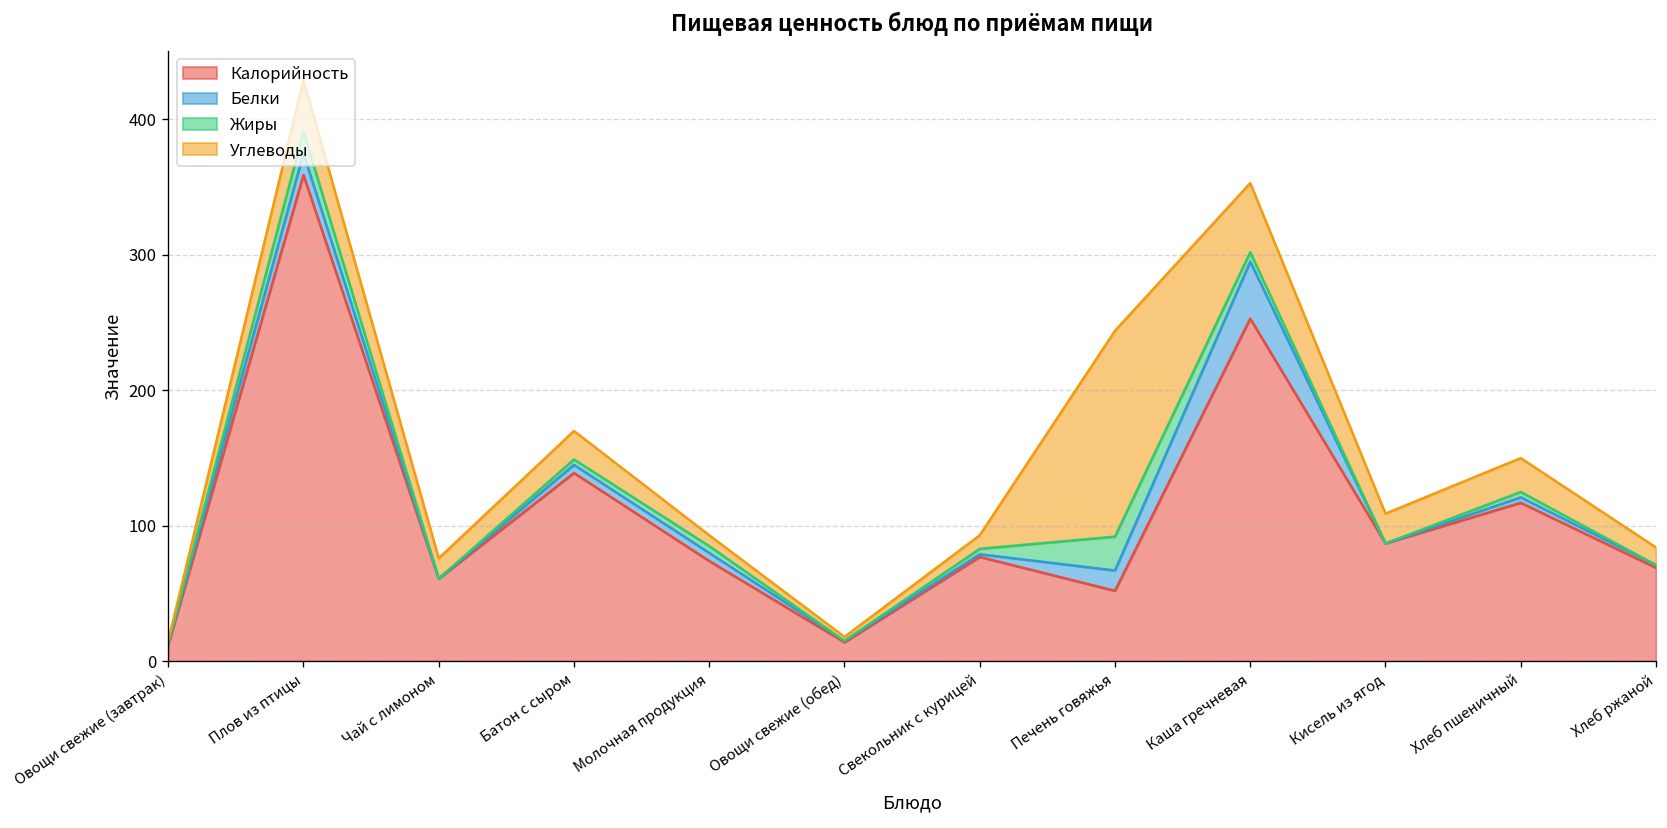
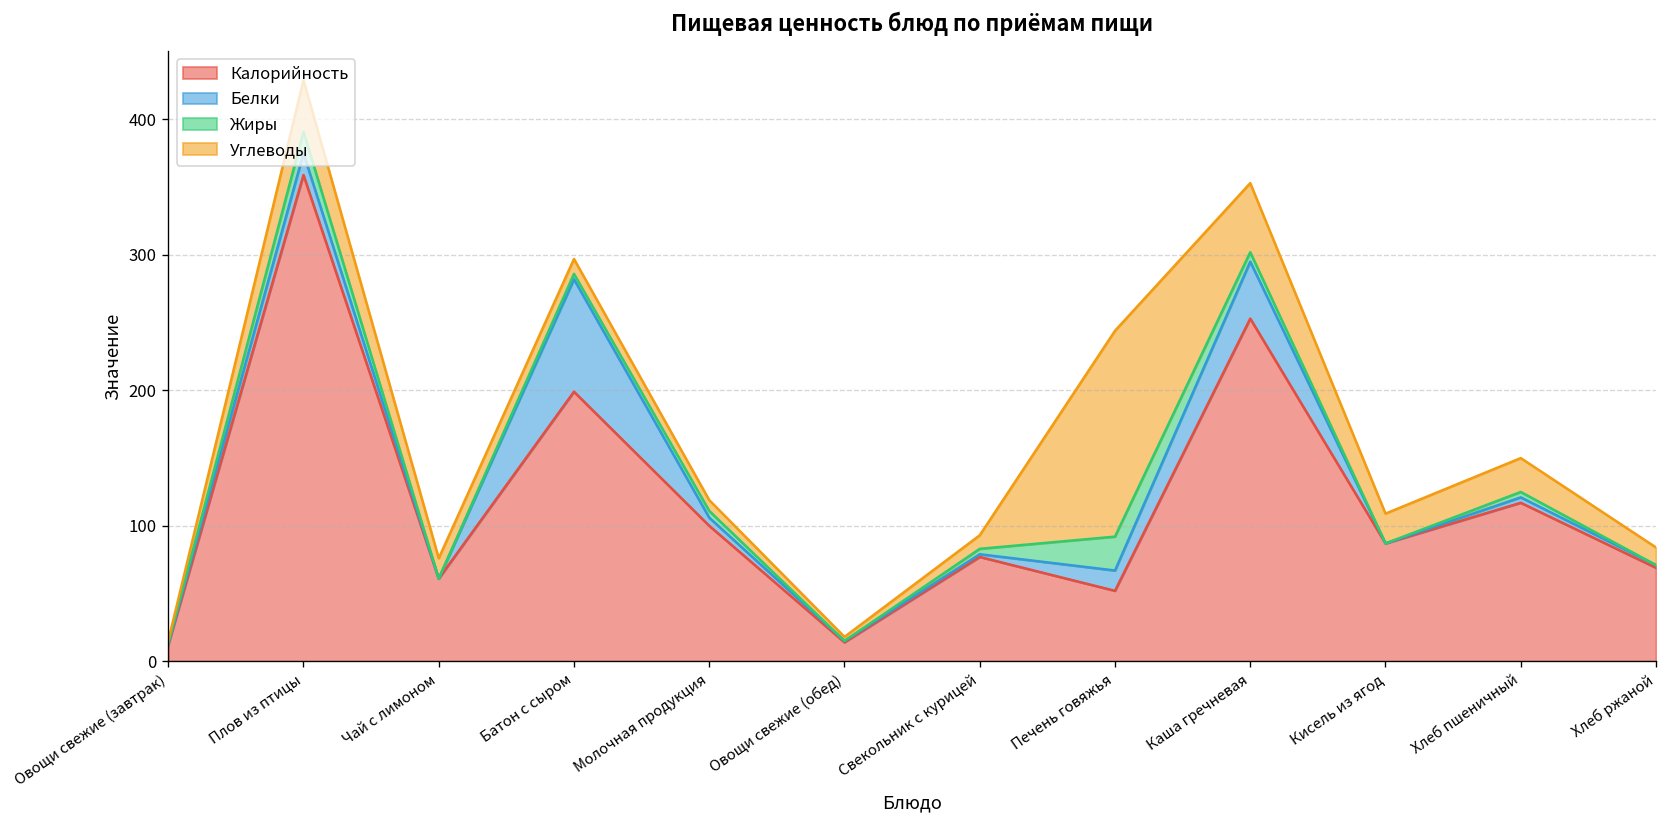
  {
    "Калорийность": {
      "Плов из птицы": 359,
-     "Батон с сыром": 139,
-     "Молочная продукция": 74,
+     "Батон с сыром": 199,
+     "Молочная продукция": 100,
      "Печень говяжья": 52,
      "Каша гречневая": 253,
      "Хлеб пшеничный": 117
    },
    "Белки": {
-     "Батон с сыром": 6,
+     "Батон с сыром": 83,
      "Молочная продукция": 6,
      "Печень говяжья": 15,
      "Каша гречневая": 42,
      "Хлеб пшеничный": 4
    },
    "Жиры": {
      "Батон с сыром": 4,
      "Молочная продукция": 5,
      "Свекольник с курицей": 4,
      "Печень говяжья": 25,
      "Каша гречневая": 7,
      "Хлеб пшеничный": 4
    },
    "Углеводы": {
      "Чай с лимоном": 15,
-     "Батон с сыром": 21,
+     "Батон с сыром": 11,
      "Молочная продукция": 8,
      "Овощи свежие (обед)": 3,
      "Свекольник с курицей": 10,
      "Печень говяжья": 152,
      "Каша гречневая": 51,
      "Кисель из ягод": 22,
      "Хлеб пшеничный": 25,
      "Хлеб ржаной": 13
    }
  }
